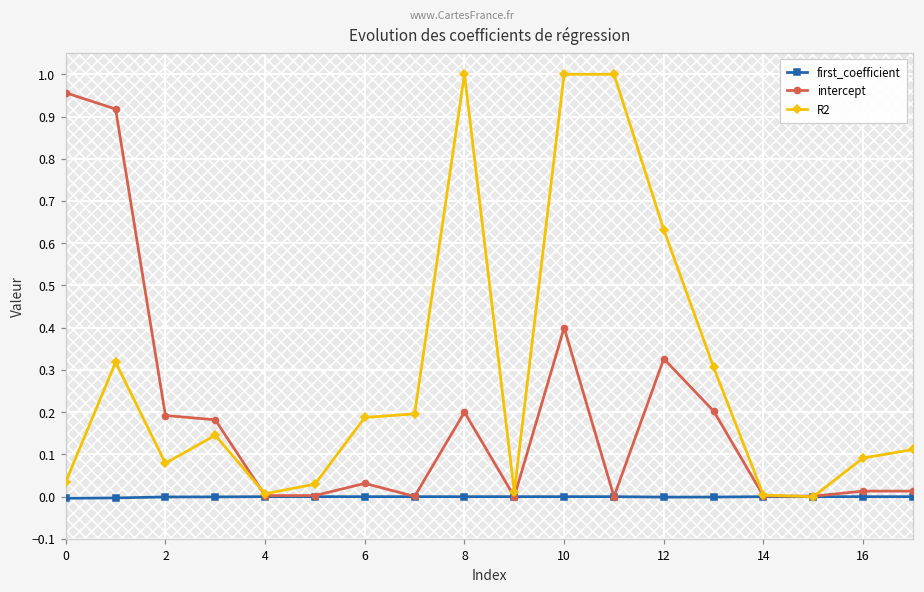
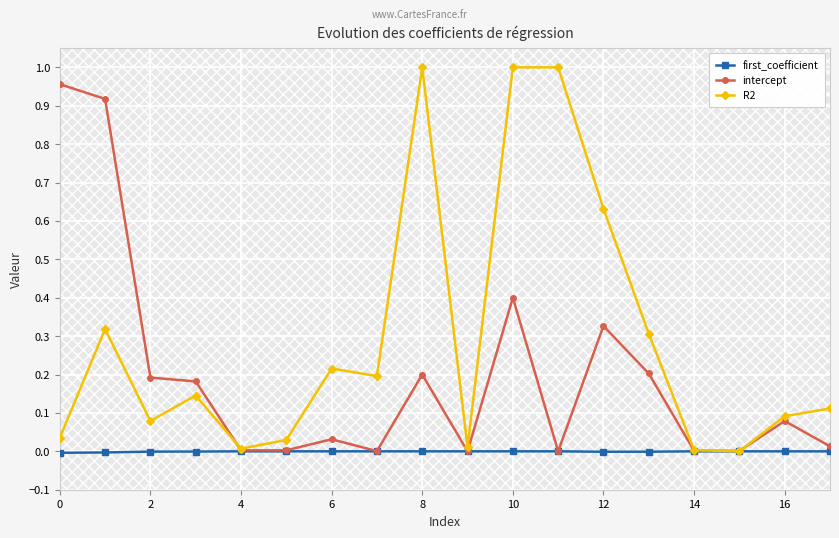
  {
    "first_coefficient": {
      "0": 0.00,
      "2": 0.00,
      "6": 0.00,
      "8": 0.00,
      "10": 0.00,
      "12": 0.00,
      "16": 0.00
    },
    "intercept": {
      "0": 0.96,
      "2": 0.19,
      "6": 0.03,
      "8": 0.20,
      "10": 0.40,
      "12": 0.33,
-     "16": 0.01
+     "16": 0.08
    },
    "R2": {
      "0": 0.04,
      "2": 0.08,
-     "6": 0.19,
+     "6": 0.22,
      "8": 1.00,
      "10": 1.00,
      "12": 0.63,
      "16": 0.09
    }
  }
